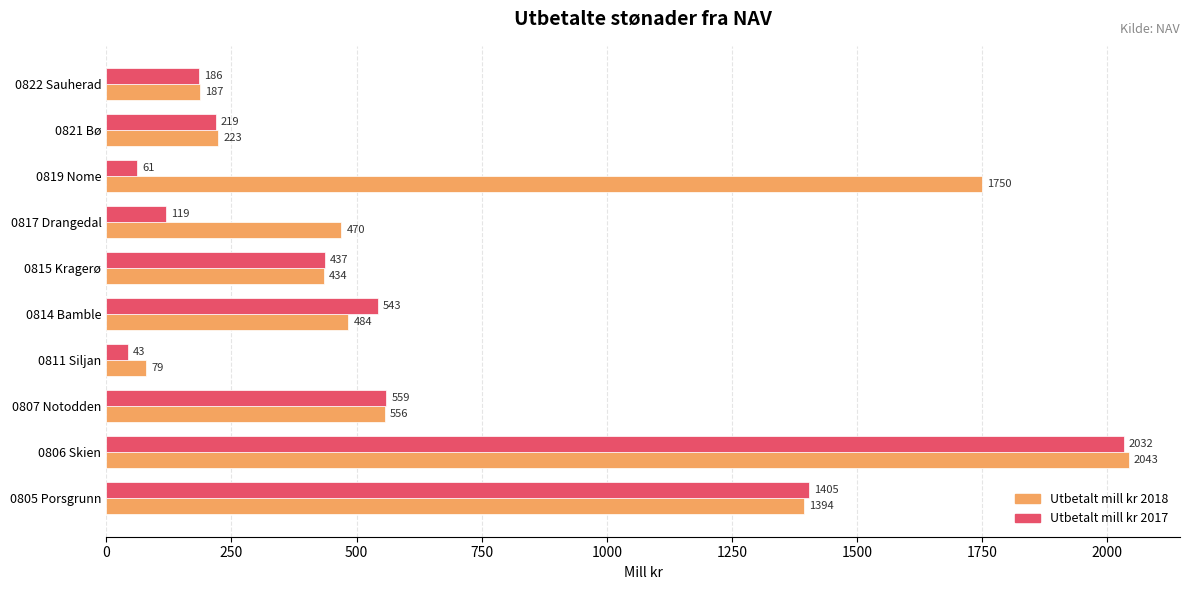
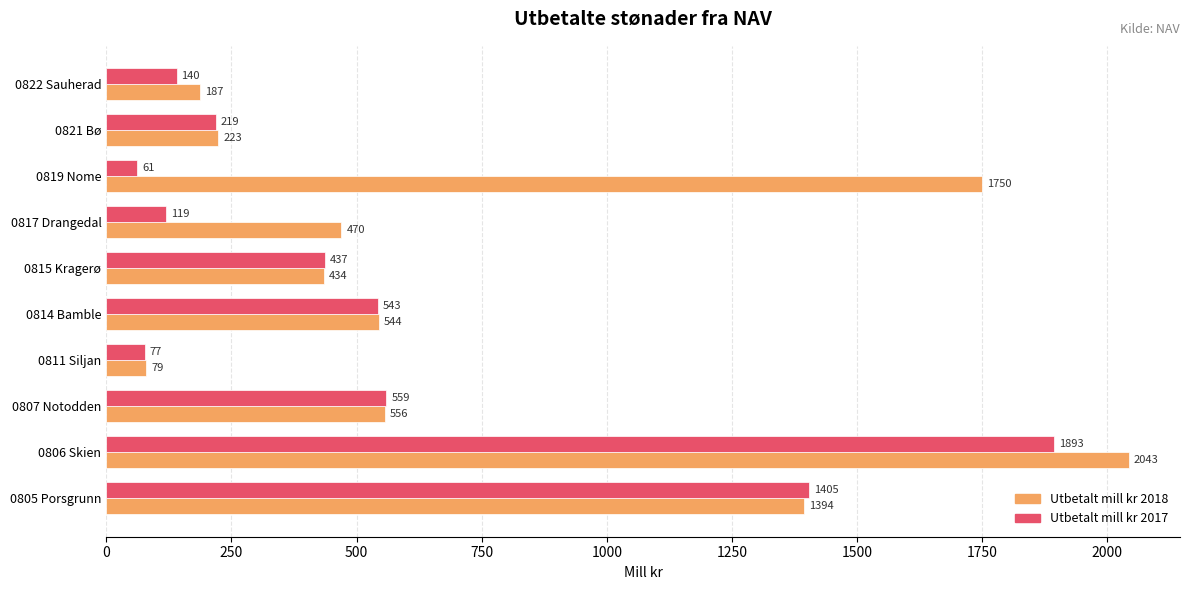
  {
    "Utbetalt mill kr 2018": {
      "0822 Sauherad": 187,
      "0821 Bø": 223,
      "0819 Nome": 1750,
      "0817 Drangedal": 470,
      "0815 Kragerø": 434,
-     "0814 Bamble": 484,
+     "0814 Bamble": 544,
      "0811 Siljan": 79,
      "0807 Notodden": 556,
      "0806 Skien": 2043,
      "0805 Porsgrunn": 1394
    },
    "Utbetalt mill kr 2017": {
-     "0822 Sauherad": 186,
+     "0822 Sauherad": 140,
      "0821 Bø": 219,
      "0819 Nome": 61,
      "0817 Drangedal": 119,
      "0815 Kragerø": 437,
      "0814 Bamble": 543,
-     "0811 Siljan": 43,
+     "0811 Siljan": 77,
      "0807 Notodden": 559,
-     "0806 Skien": 2032,
+     "0806 Skien": 1893,
      "0805 Porsgrunn": 1405
    }
  }
